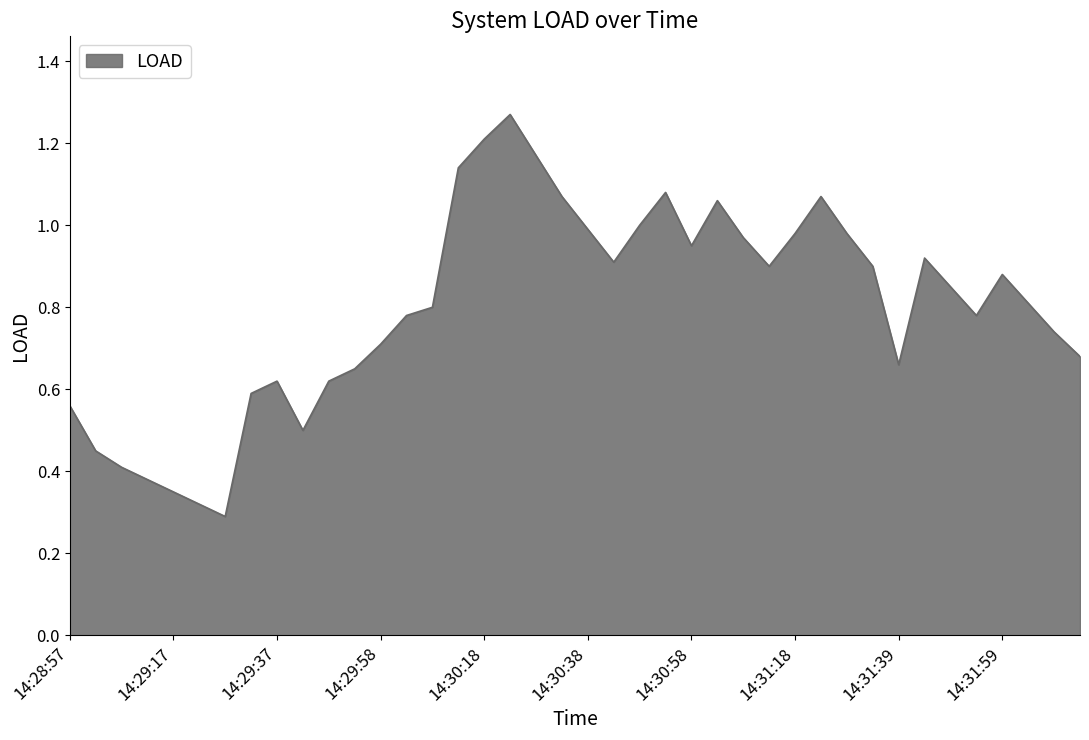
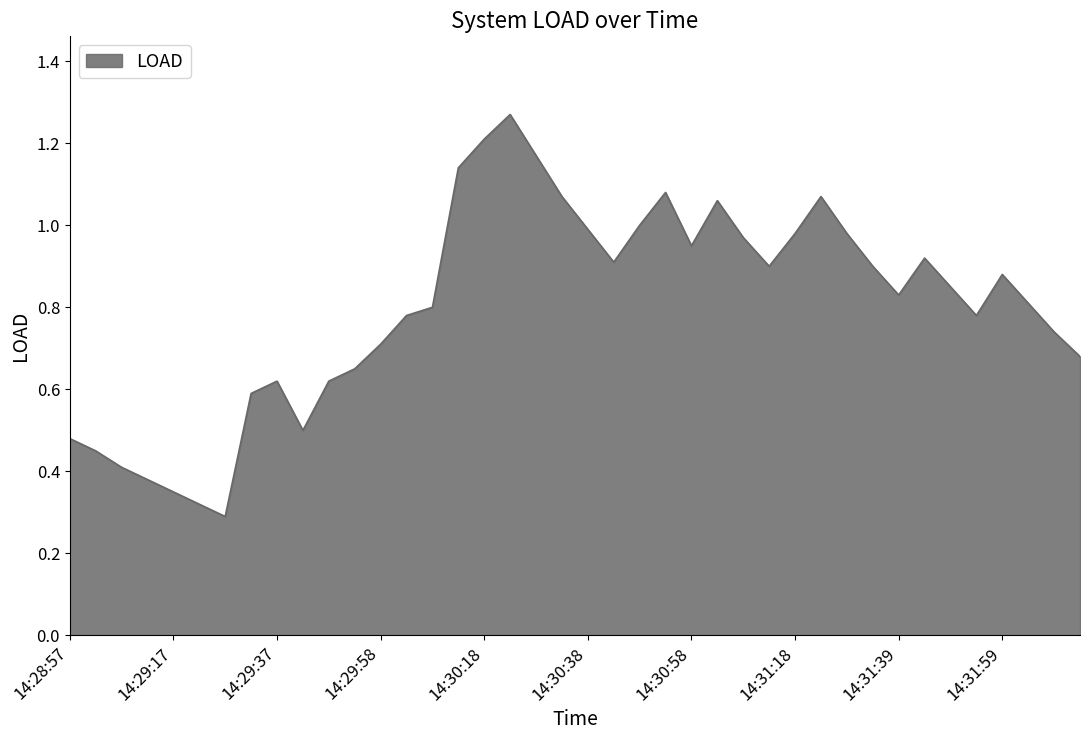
  {
-   "14:28:57": 0.56,
+   "14:28:57": 0.48,
    "14:29:17": 0.35,
    "14:29:37": 0.62,
    "14:29:58": 0.71,
    "14:30:18": 1.21,
    "14:30:38": 0.99,
    "14:30:58": 0.95,
    "14:31:18": 0.98,
-   "14:31:39": 0.66,
+   "14:31:39": 0.83,
    "14:31:59": 0.88
  }
